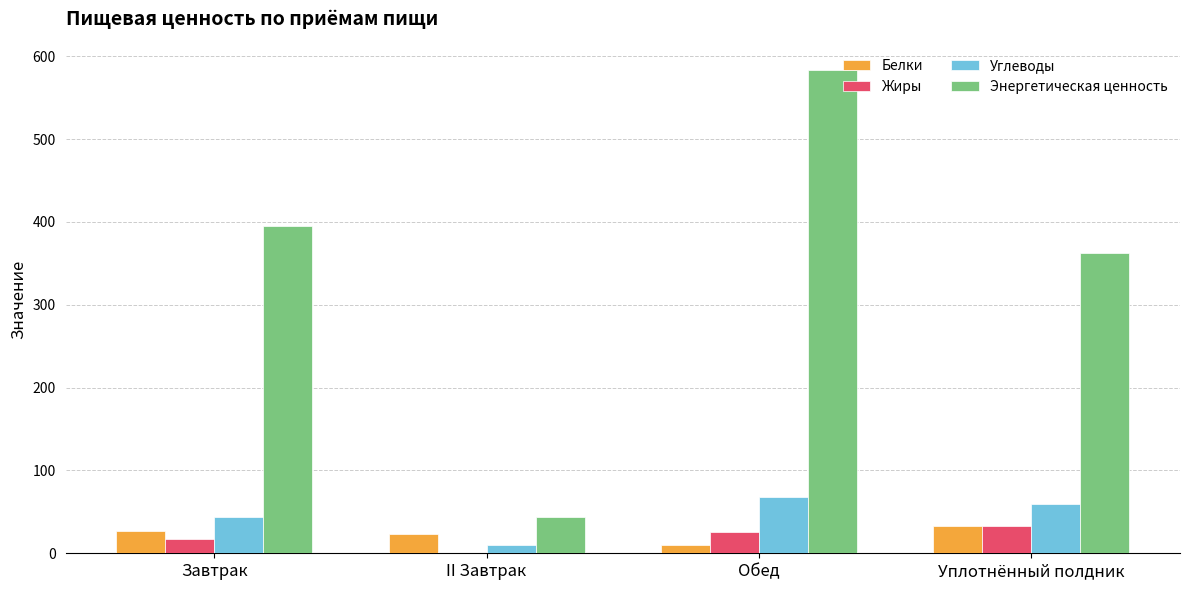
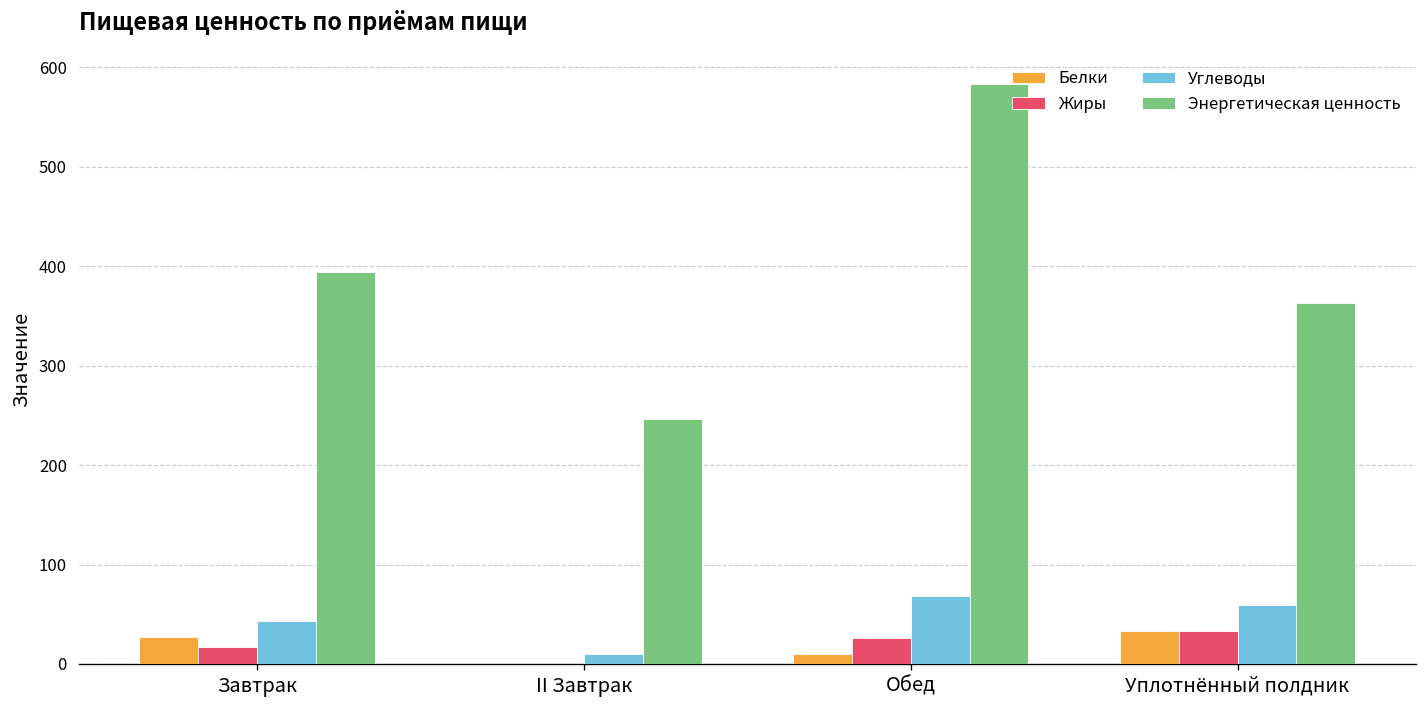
  {
    "Белки": {
      "Завтрак": 30,
-     "II Завтрак": 20,
+     "II Завтрак": 0,
      "Обед": 10,
      "Уплотнённый полдник": 30
    },
    "Жиры": {
      "Завтрак": 20,
      "Обед": 30,
      "Уплотнённый полдник": 30
    },
    "Углеводы": {
      "Завтрак": 40,
      "II Завтрак": 10,
      "Обед": 70,
      "Уплотнённый полдник": 60
    },
    "Энергетическая ценность": {
      "Завтрак": 390,
-     "II Завтрак": 40,
+     "II Завтрак": 250,
      "Обед": 580,
      "Уплотнённый полдник": 360
    }
  }
